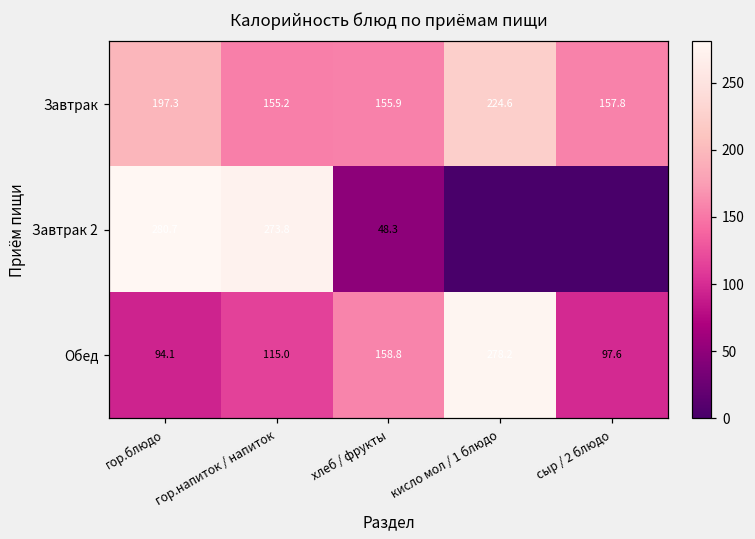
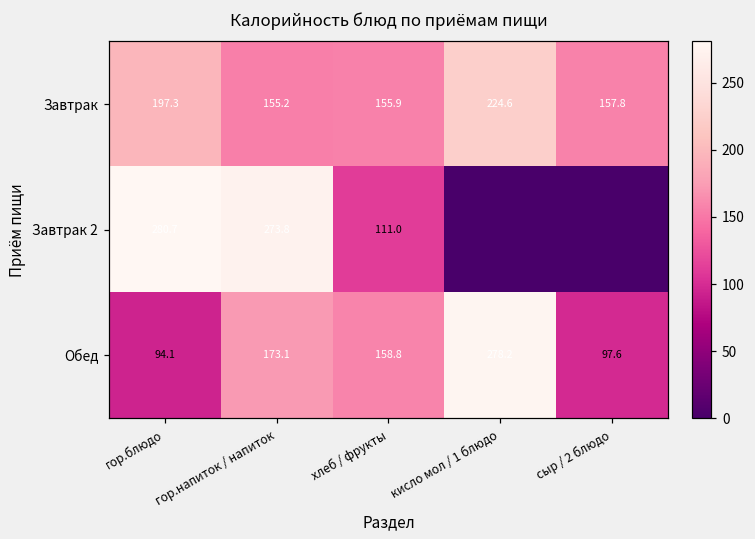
  {
    "Завтрак": {
      "гор.блюдо": 197.3,
      "гор.напиток / напиток": 155.2,
      "хлеб / фрукты": 155.9,
      "кисло мол / 1 блюдо": 224.6,
      "сыр / 2 блюдо": 157.8
    },
    "Завтрак 2": {
-     "хлеб / фрукты": 48.3
+     "хлеб / фрукты": 111.0
    },
    "Обед": {
      "гор.блюдо": 94.1,
-     "гор.напиток / напиток": 115.0,
+     "гор.напиток / напиток": 173.1,
      "хлеб / фрукты": 158.8,
      "сыр / 2 блюдо": 97.6
    }
  }
